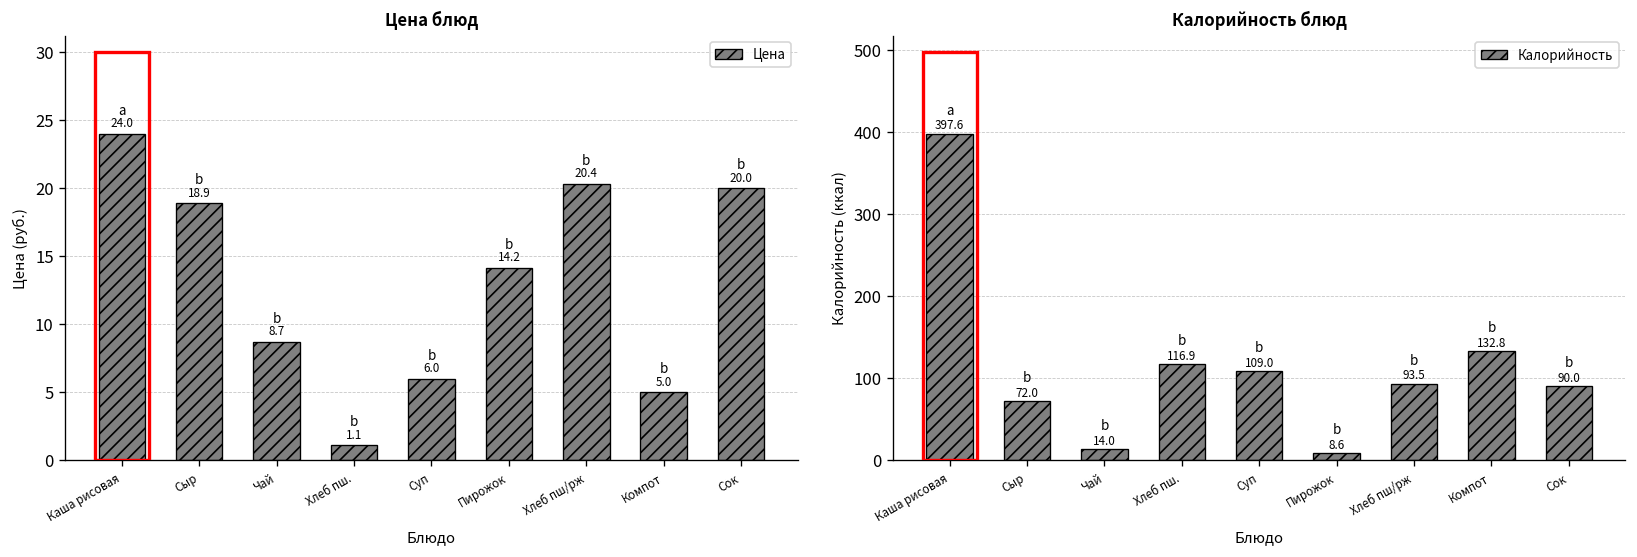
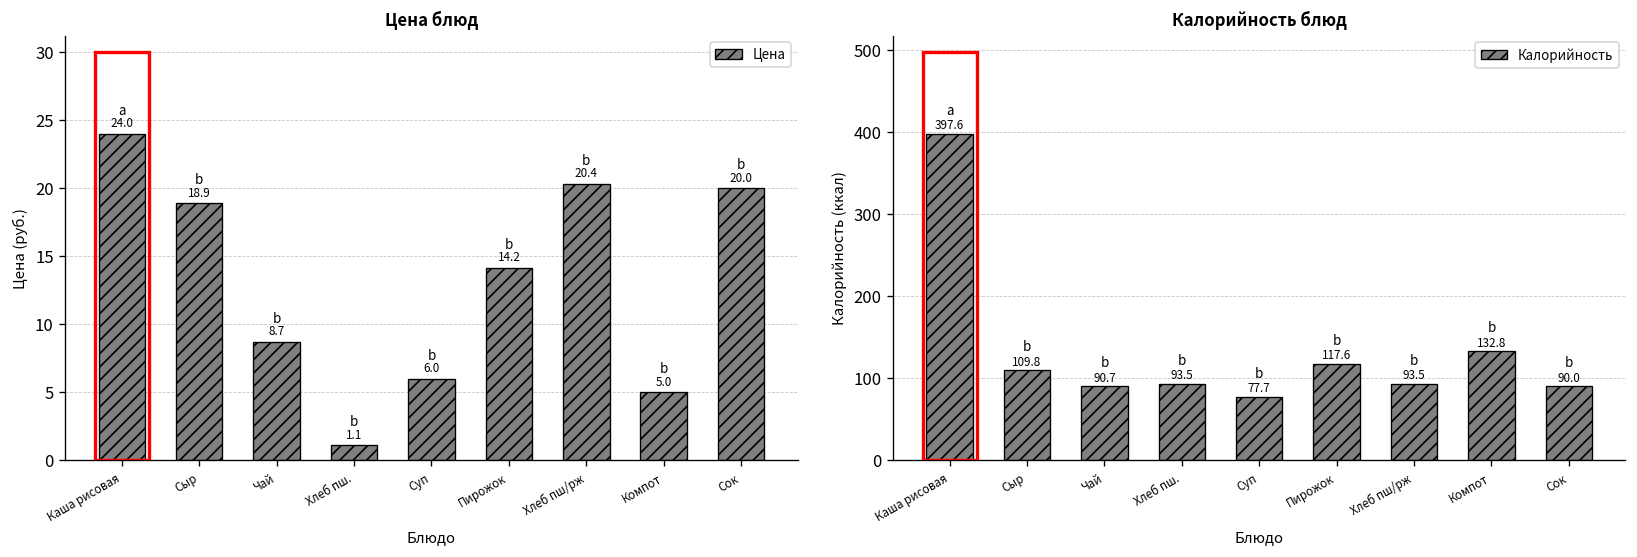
  {
    "Цена блюд": {
      "Каша рисовая": 24.0,
      "Сыр": 18.9,
      "Чай": 8.7,
      "Хлеб пш.": 1.1,
      "Суп": 6.0,
      "Пирожок": 14.2,
      "Хлеб пш/рж": 20.4,
      "Компот": 5.0,
      "Сок": 20.0
    },
    "Калорийность блюд": {
      "Каша рисовая": 397.6,
-     "Сыр": 72.0,
-     "Чай": 14.0,
-     "Хлеб пш.": 116.9,
-     "Суп": 109.0,
-     "Пирожок": 8.6,
+     "Сыр": 109.8,
+     "Чай": 90.7,
+     "Хлеб пш.": 93.5,
+     "Суп": 77.7,
+     "Пирожок": 117.6,
      "Хлеб пш/рж": 93.5,
      "Компот": 132.8,
      "Сок": 90.0
    }
  }
